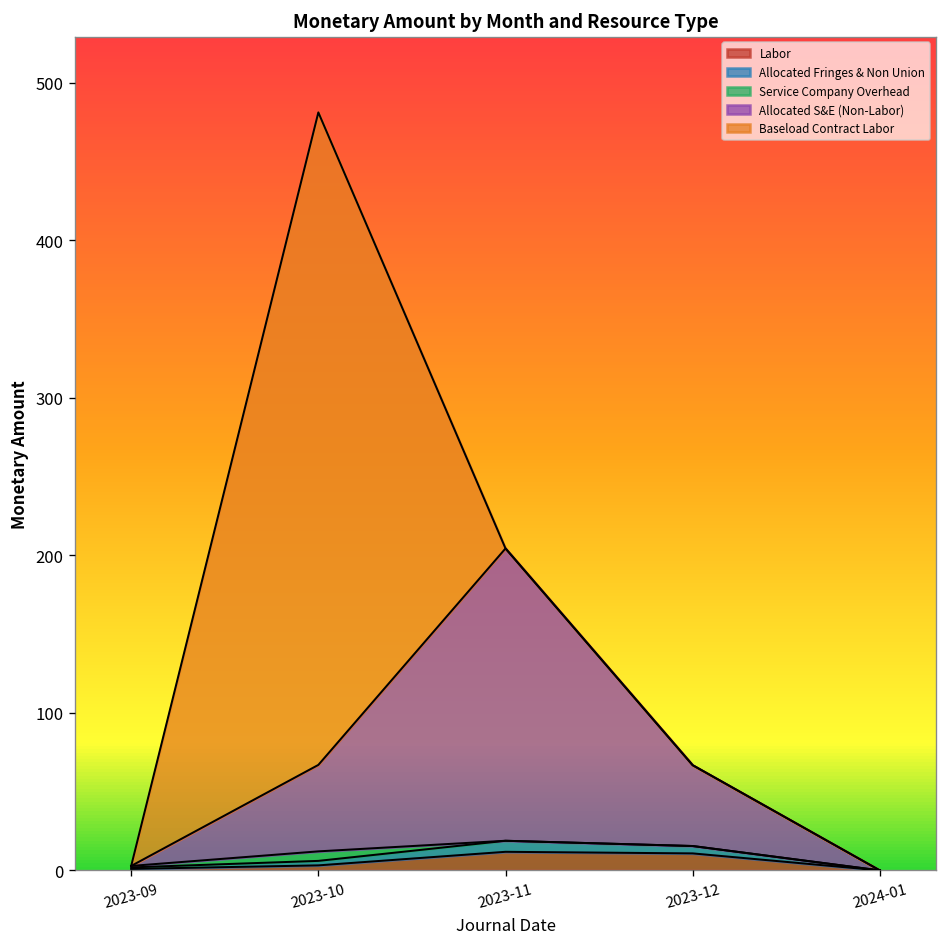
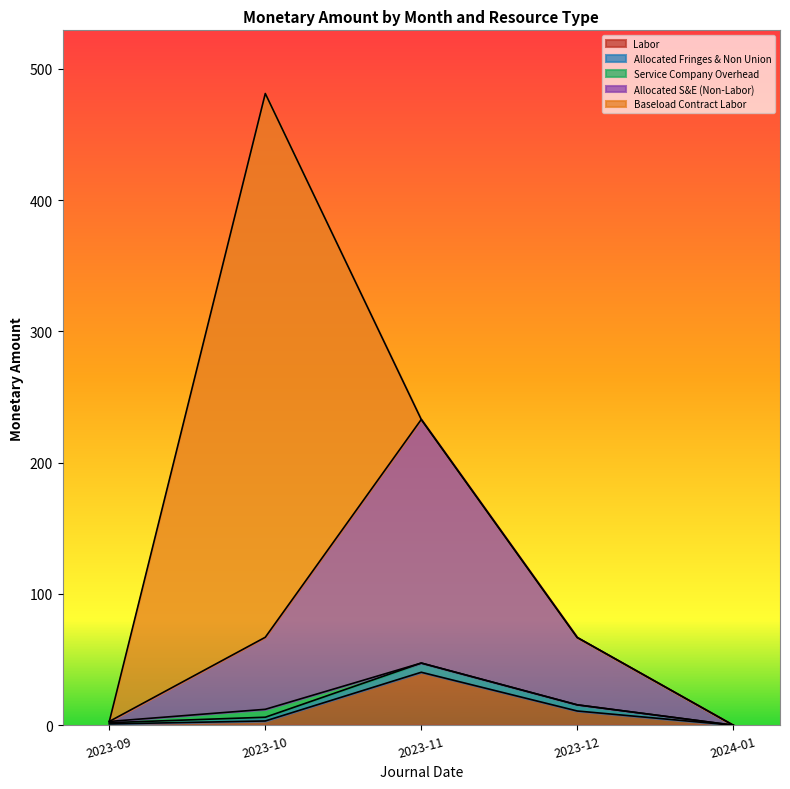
  {
    "Labor": {
      "2023-10": 3,
-     "2023-11": 12,
+     "2023-11": 40,
      "2023-12": 11
    },
    "Allocated Fringes & Non Union": {
      "2023-10": 3
    },
    "Service Company Overhead": {
      "2023-10": 6
    },
    "Allocated S&E (Non-Labor)": {
      "2023-10": 55
    },
    "Baseload Contract Labor": {
      "2023-10": 414
    }
  }
